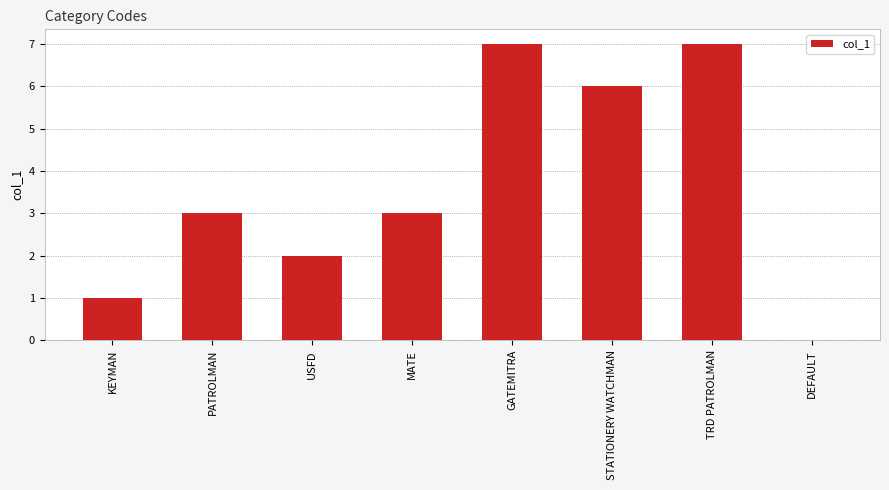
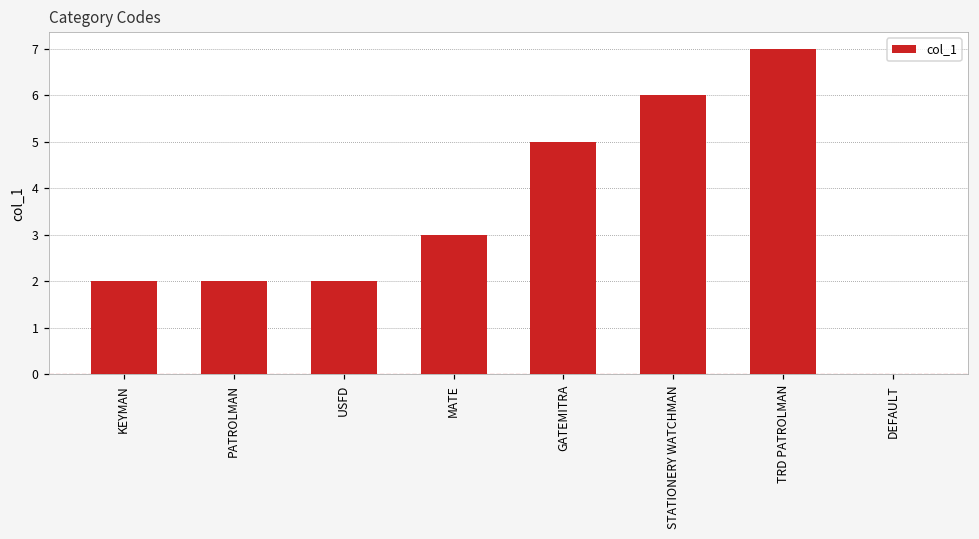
  {
-   "KEYMAN": 1,
-   "PATROLMAN": 3,
+   "KEYMAN": 2,
+   "PATROLMAN": 2,
    "USFD": 2,
    "MATE": 3,
-   "GATEMITRA": 7,
+   "GATEMITRA": 5,
    "STATIONERY WATCHMAN": 6,
    "TRD PATROLMAN": 7,
    "DEFAULT": 0
  }
